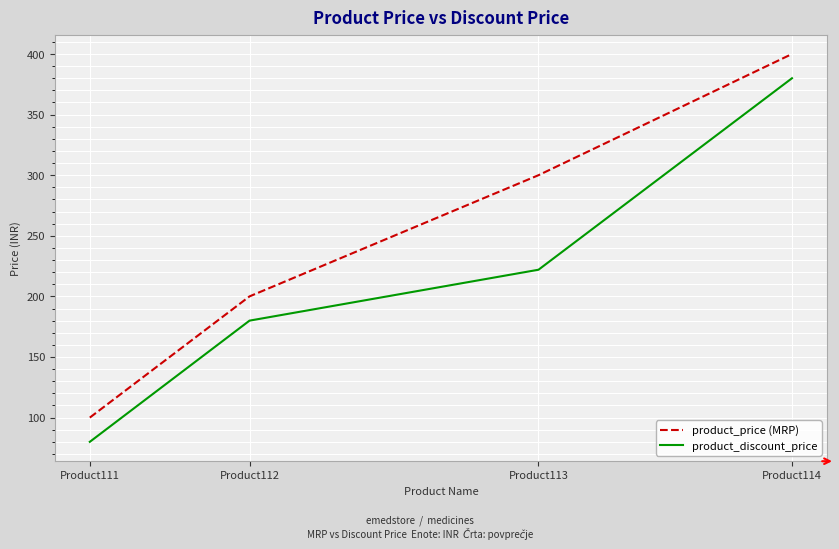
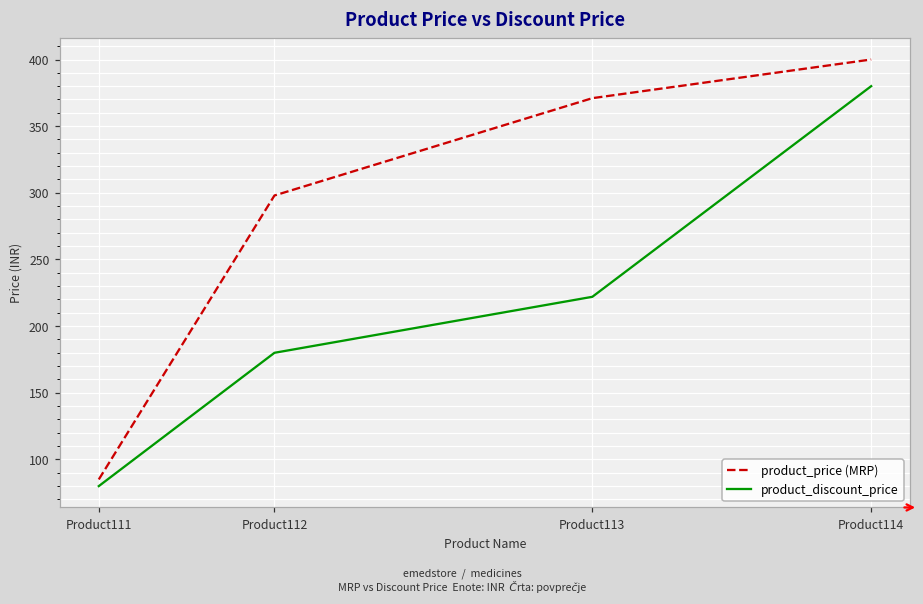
  {
    "product_price (MRP)": {
-     "Product111": 100,
-     "Product112": 200,
-     "Product113": 300,
+     "Product111": 85,
+     "Product112": 298,
+     "Product113": 371,
      "Product114": 400
    },
    "product_discount_price": {
      "Product111": 80,
      "Product112": 180,
      "Product113": 222,
      "Product114": 380
    }
  }
